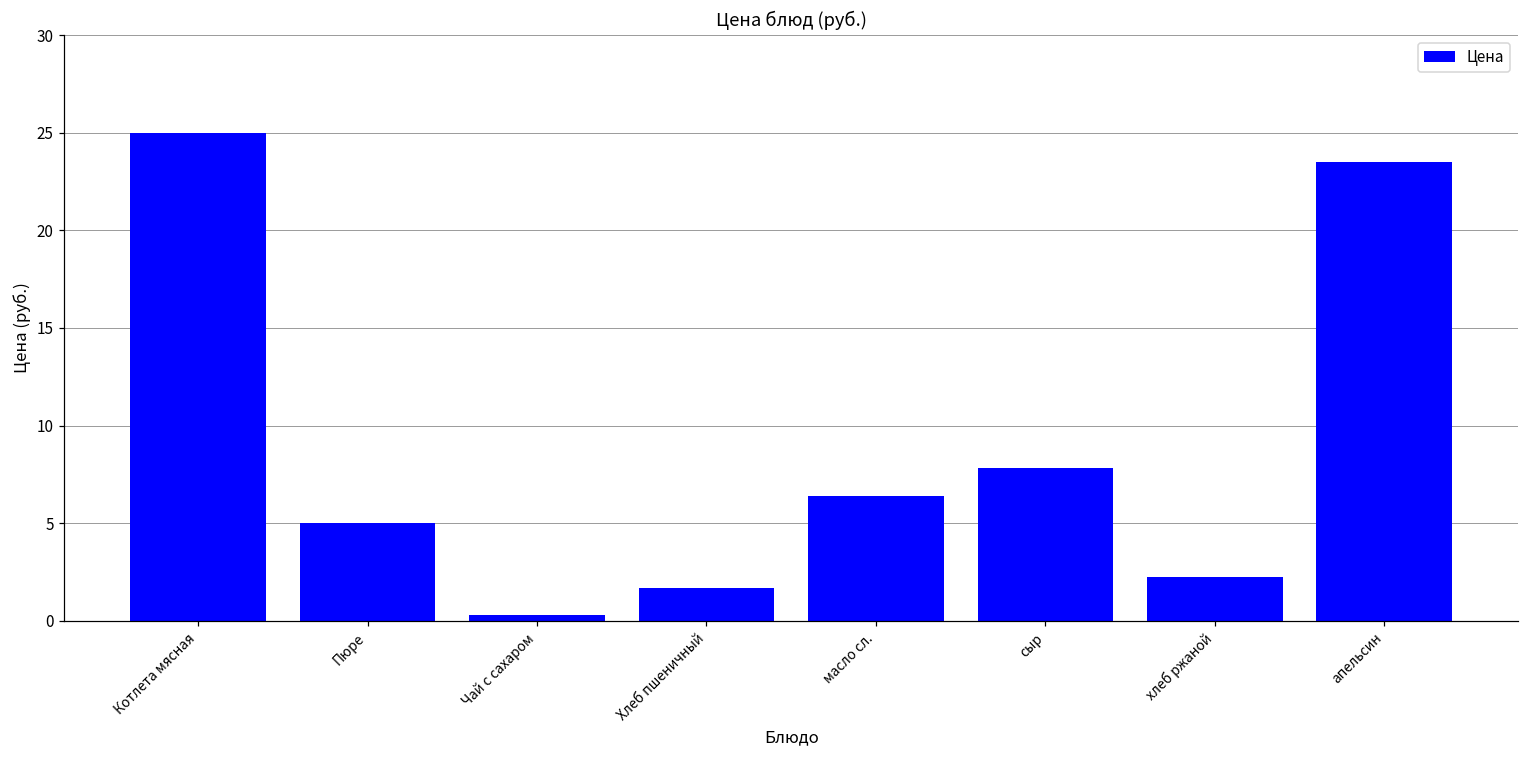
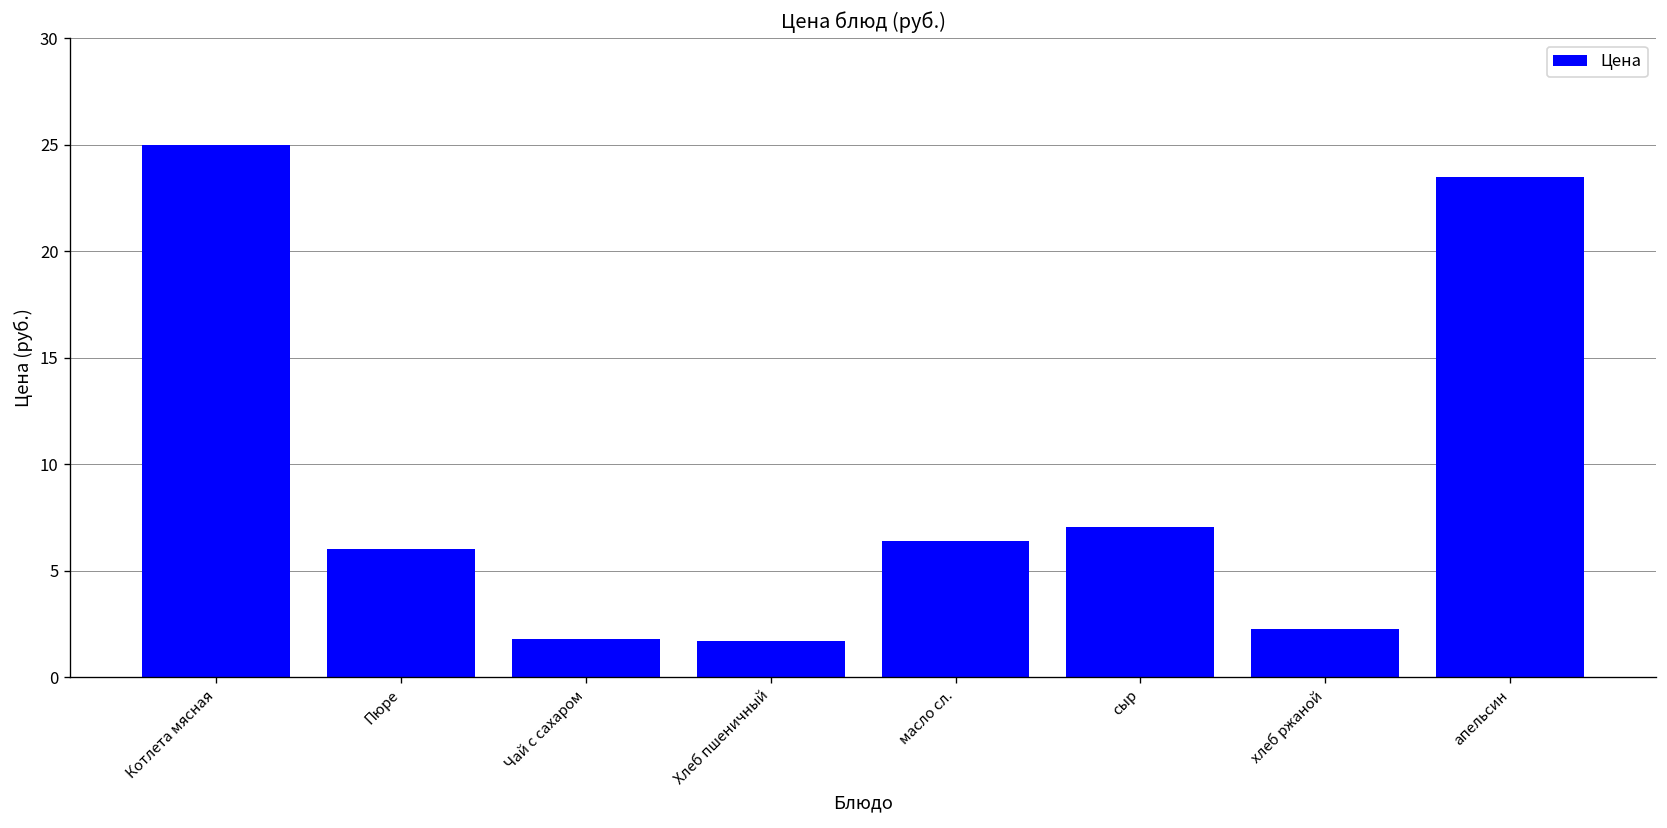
  {
    "Котлета мясная": 25.0,
-   "Пюре": 5,
-   "Чай с сахаром": 0.3,
+   "Пюре": 6,
+   "Чай с сахаром": 1.8,
    "Хлеб пшеничный": 1.7,
    "масло сл.": 6.4,
-   "сыр": 7.8,
+   "сыр": 7.1,
    "хлеб ржаной": 2.2,
    "апельсин": 23.5
  }
